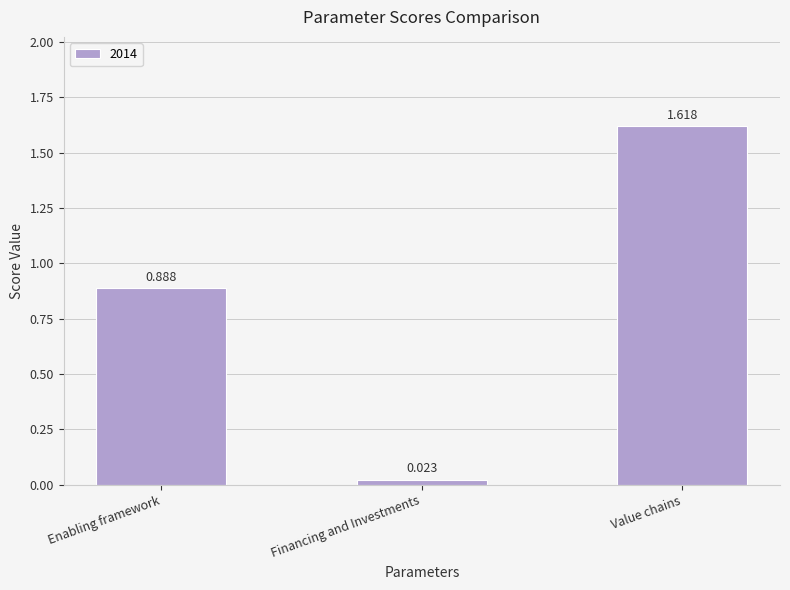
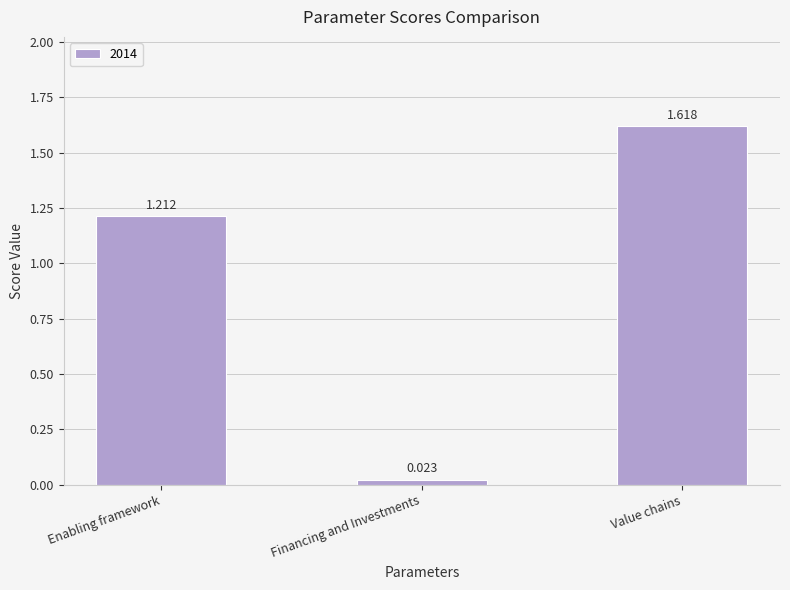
  {
-   "Enabling framework": 0.888,
+   "Enabling framework": 1.212,
    "Financing and Investments": 0.023,
    "Value chains": 1.618
  }
